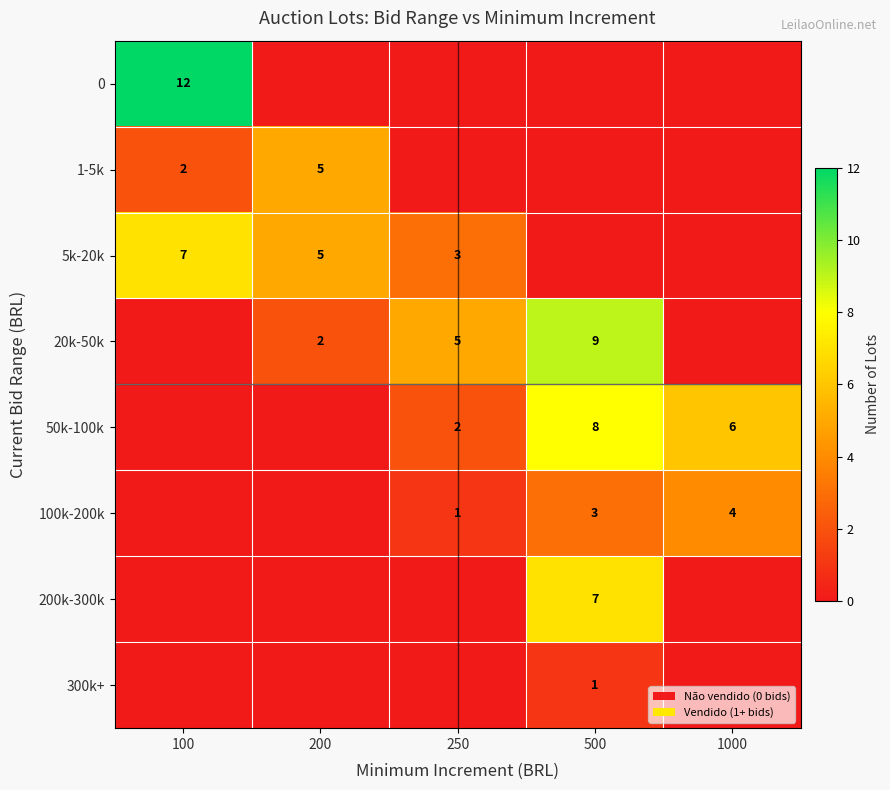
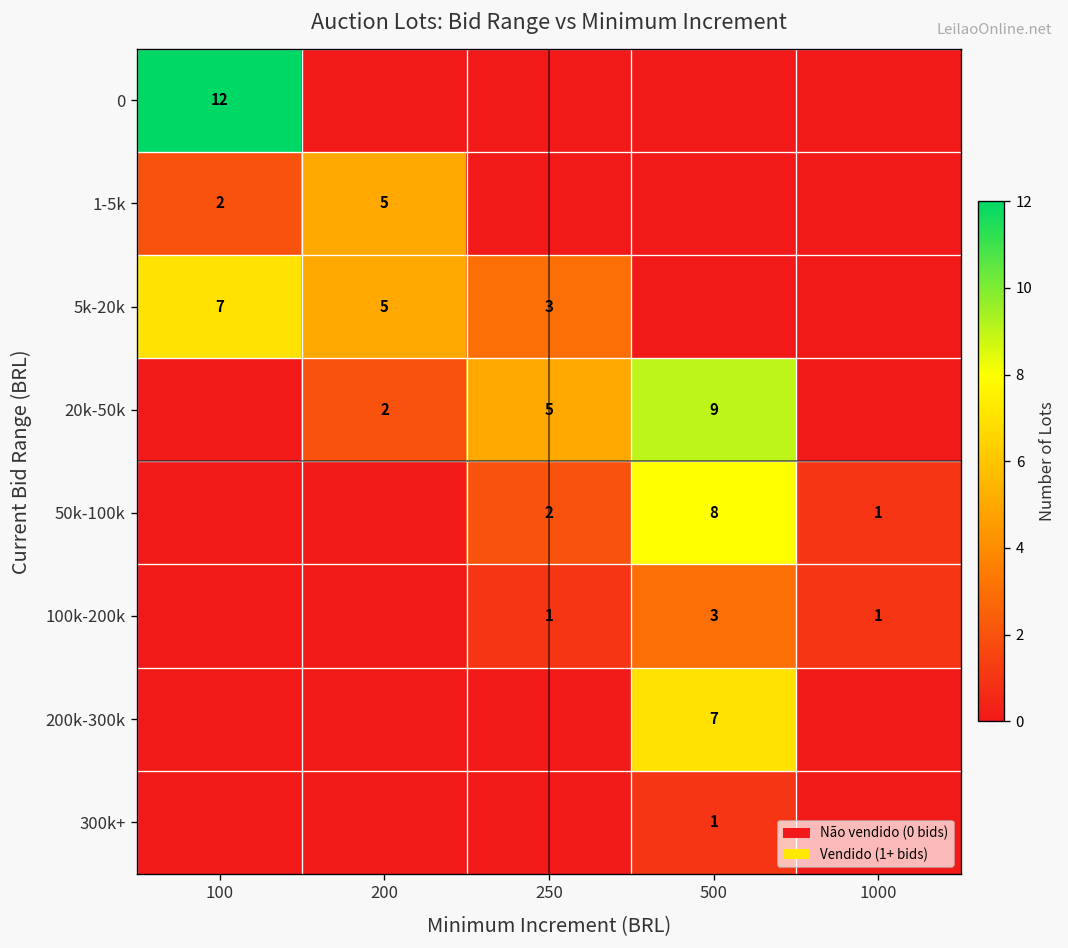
  {
    "0": {
      "100": 12
    },
    "1-5k": {
      "100": 2,
      "200": 5
    },
    "5k-20k": {
      "100": 7,
      "200": 5,
      "250": 3
    },
    "20k-50k": {
      "200": 2,
      "250": 5,
      "500": 9
    },
    "50k-100k": {
      "250": 2,
      "500": 8,
-     "1000": 6
+     "1000": 1
    },
    "100k-200k": {
      "250": 1,
      "500": 3,
-     "1000": 4
+     "1000": 1
    },
    "200k-300k": {
      "500": 7
    },
    "300k+": {
      "500": 1
    }
  }
